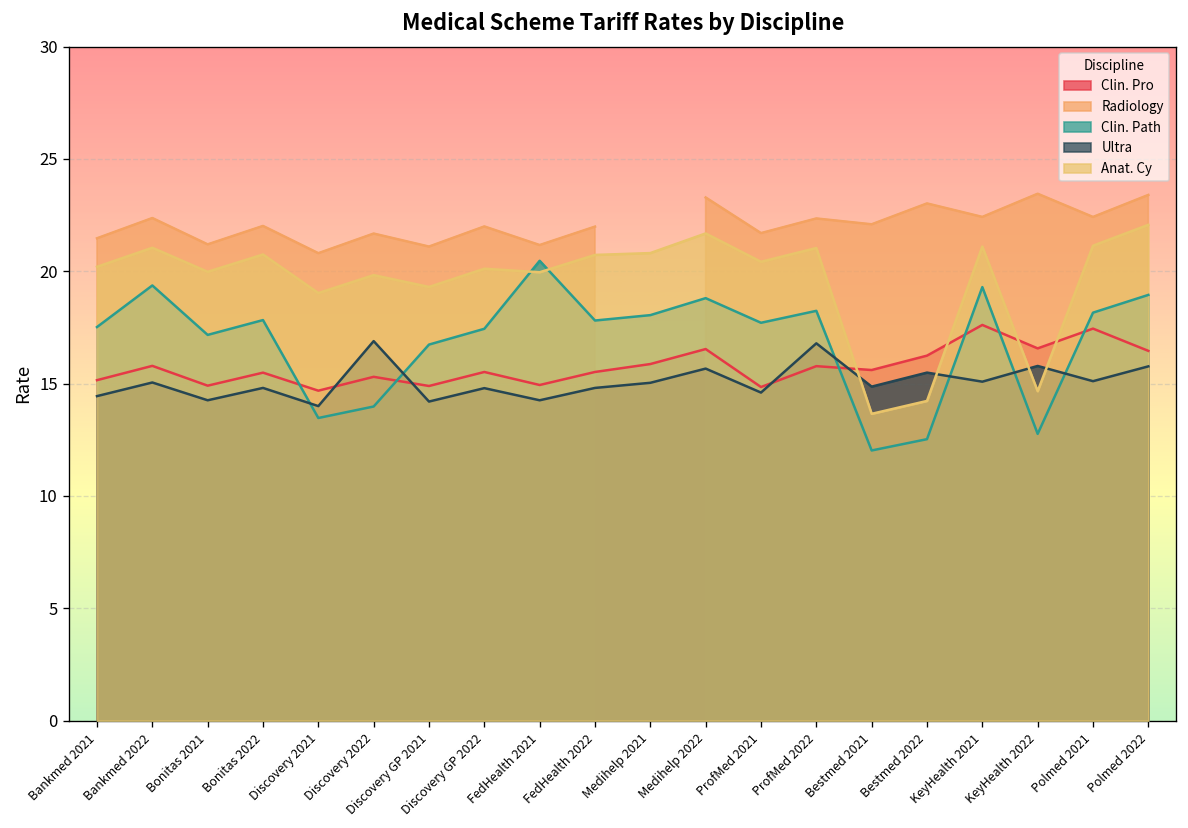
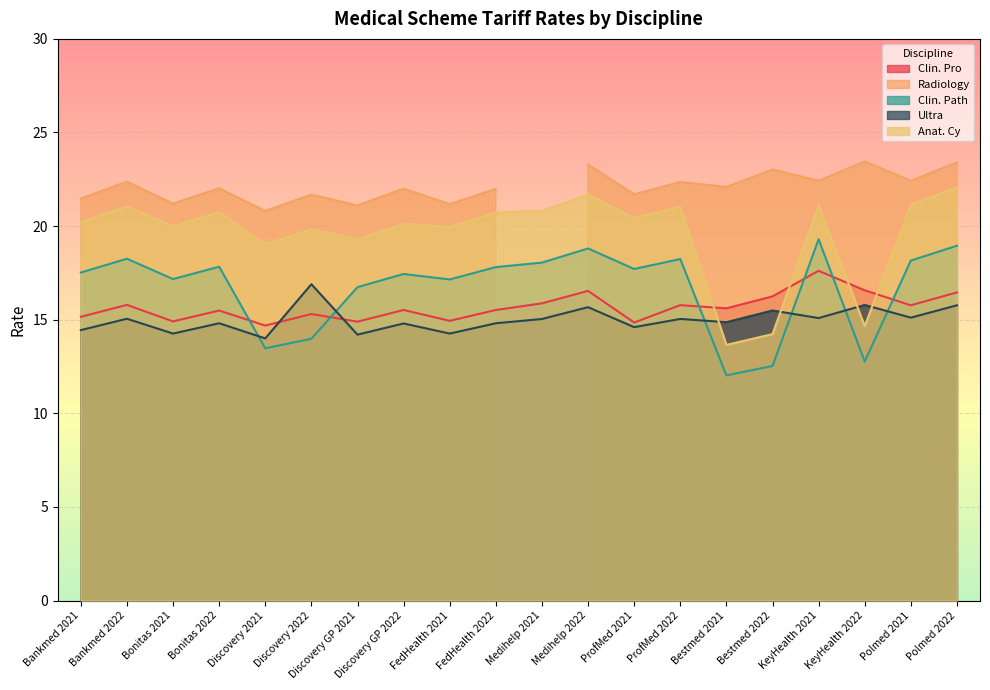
  {
    "Clin. Pro": {
      "Bankmed 2021": 15.2,
      "Bankmed 2022": 15.8,
      "Bonitas 2021": 14.9,
      "Bonitas 2022": 15.5,
      "Discovery 2021": 14.7,
      "Discovery 2022": 15.3,
      "Discovery GP 2021": 14.9,
      "Discovery GP 2022": 15.5,
      "FedHealth 2021": 14.9,
      "FedHealth 2022": 15.5,
      "Medihelp 2021": 15.9,
      "Medihelp 2022": 16.5,
      "ProfMed 2021": 14.9,
      "ProfMed 2022": 15.8,
      "Bestmed 2021": 15.6,
      "Bestmed 2022": 16.2,
      "KeyHealth 2021": 17.6,
      "KeyHealth 2022": 16.6,
-     "Polmed 2021": 17.5,
+     "Polmed 2021": 15.8,
      "Polmed 2022": 16.5
    },
    "Clin. Path": {
      "Bankmed 2021": 17.5,
-     "Bankmed 2022": 19.4,
+     "Bankmed 2022": 18.3,
      "Bonitas 2021": 17.2,
      "Bonitas 2022": 17.8,
      "Discovery 2021": 13.5,
      "Discovery 2022": 14.0,
      "Discovery GP 2021": 16.7,
      "Discovery GP 2022": 17.4,
-     "FedHealth 2021": 20.5,
+     "FedHealth 2021": 17.2,
      "FedHealth 2022": 17.8,
      "Medihelp 2021": 18.1,
      "Medihelp 2022": 18.8,
      "ProfMed 2021": 17.7,
      "ProfMed 2022": 18.2,
      "Bestmed 2021": 12.0,
      "Bestmed 2022": 12.5,
      "KeyHealth 2021": 19.3,
      "KeyHealth 2022": 12.8,
      "Polmed 2021": 18.2,
      "Polmed 2022": 19.0
    },
    "Ultra": {
      "Bankmed 2021": 14.4,
      "Bankmed 2022": 15.1,
      "Bonitas 2021": 14.3,
      "Bonitas 2022": 14.8,
      "Discovery 2021": 14.0,
      "Discovery 2022": 16.9,
      "Discovery GP 2021": 14.2,
      "Discovery GP 2022": 14.8,
      "FedHealth 2021": 14.3,
      "FedHealth 2022": 14.8,
      "Medihelp 2021": 15.0,
      "Medihelp 2022": 15.7,
      "ProfMed 2021": 14.6,
-     "ProfMed 2022": 16.8,
+     "ProfMed 2022": 15.0,
      "Bestmed 2021": 14.9,
      "Bestmed 2022": 15.5,
      "KeyHealth 2021": 15.1,
      "KeyHealth 2022": 15.8,
      "Polmed 2021": 15.1,
      "Polmed 2022": 15.8
    }
  }
